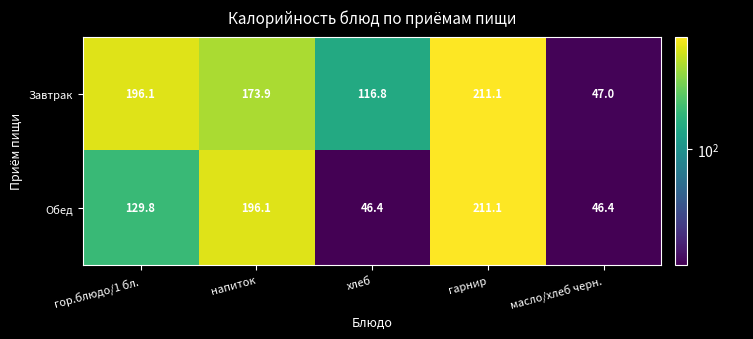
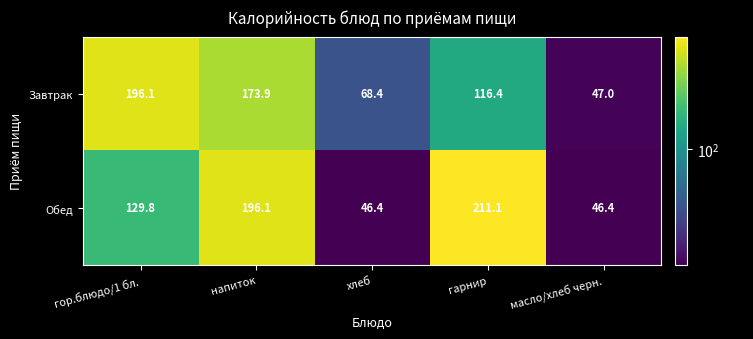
  {
    "Завтрак": {
      "гор.блюдо/1 бл.": 196.1,
      "напиток": 173.9,
-     "хлеб": 116.8,
-     "гарнир": 211.1,
+     "хлеб": 68.4,
+     "гарнир": 116.4,
      "масло/хлеб черн.": 47.0
    },
    "Обед": {
      "гор.блюдо/1 бл.": 129.8,
      "напиток": 196.1,
      "хлеб": 46.4,
      "гарнир": 211.1,
      "масло/хлеб черн.": 46.4
    }
  }
